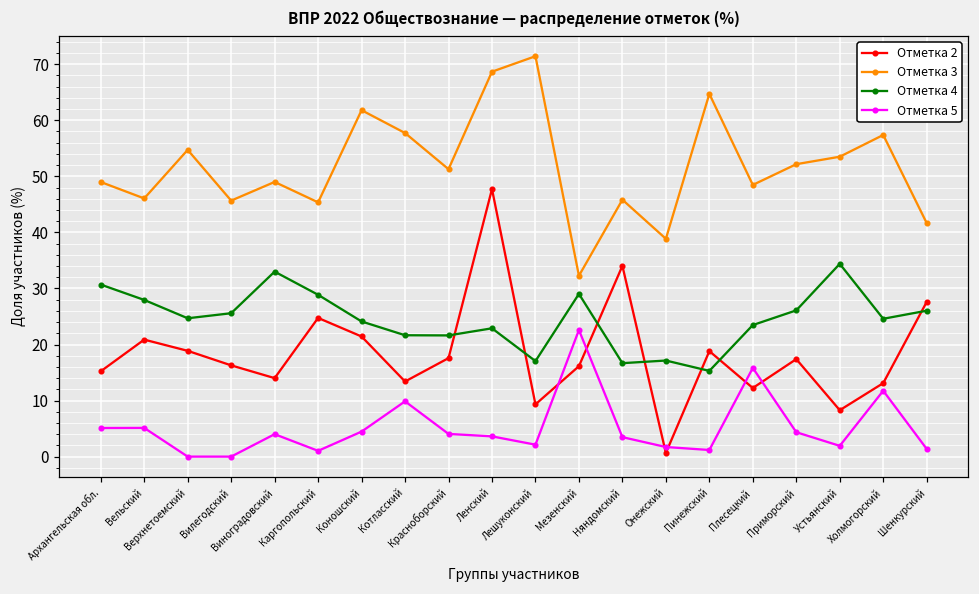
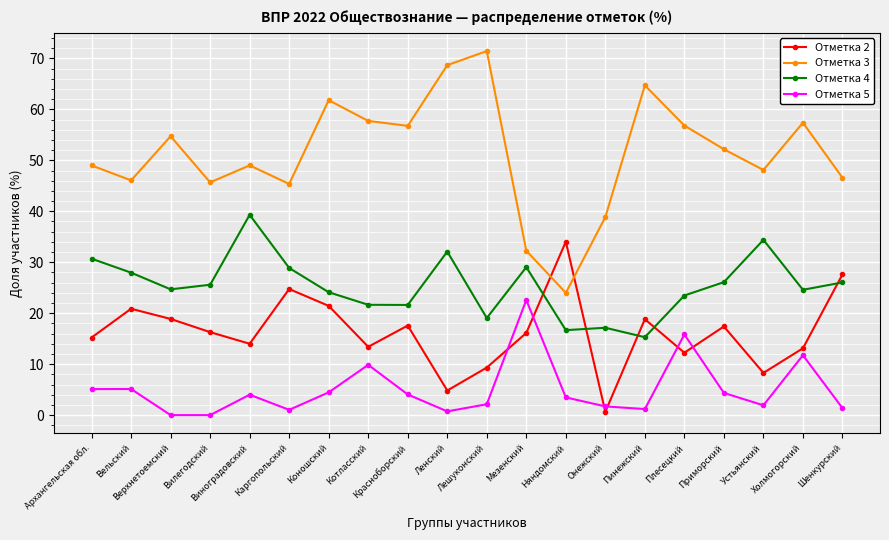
  {
    "Отметка 2": {
      "Архангельская обл.": 15,
      "Вельский": 21,
      "Верхнетоемский": 19,
      "Вилегодский": 16,
      "Виноградовский": 14,
      "Каргопольский": 25,
      "Коношский": 21,
      "Котласский": 13,
      "Красноборский": 18,
-     "Ленский": 48,
+     "Ленский": 5,
      "Лешуконский": 9,
      "Мезенский": 16,
      "Няндомский": 34,
      "Онежский": 1,
      "Пинежский": 19,
      "Плесецкий": 12,
      "Приморский": 17,
      "Устьянский": 8,
      "Холмогорский": 13,
      "Шенкурский": 28
    },
    "Отметка 3": {
      "Архангельская обл.": 49,
      "Вельский": 46,
      "Верхнетоемский": 55,
      "Вилегодский": 46,
      "Виноградовский": 49,
      "Каргопольский": 45,
      "Коношский": 62,
      "Котласский": 58,
-     "Красноборский": 51,
+     "Красноборский": 57,
      "Ленский": 69,
      "Лешуконский": 71,
      "Мезенский": 32,
-     "Няндомский": 46,
+     "Няндомский": 24,
      "Онежский": 39,
      "Пинежский": 65,
-     "Плесецкий": 48,
+     "Плесецкий": 57,
      "Приморский": 52,
-     "Устьянский": 54,
+     "Устьянский": 48,
      "Холмогорский": 57,
-     "Шенкурский": 42
+     "Шенкурский": 47
    },
    "Отметка 4": {
      "Архангельская обл.": 31,
      "Вельский": 28,
      "Верхнетоемский": 25,
      "Вилегодский": 26,
-     "Виноградовский": 33,
+     "Виноградовский": 39,
      "Каргопольский": 29,
      "Коношский": 24,
      "Котласский": 22,
      "Красноборский": 22,
-     "Ленский": 23,
-     "Лешуконский": 17,
+     "Ленский": 32,
+     "Лешуконский": 19,
      "Мезенский": 29,
      "Няндомский": 17,
      "Онежский": 17,
      "Пинежский": 15,
      "Плесецкий": 23,
      "Приморский": 26,
      "Устьянский": 34,
      "Холмогорский": 25,
      "Шенкурский": 26
    },
    "Отметка 5": {
      "Архангельская обл.": 5,
      "Вельский": 5,
      "Верхнетоемский": 0,
      "Вилегодский": 0,
      "Виноградовский": 4,
      "Каргопольский": 1,
      "Коношский": 4,
      "Котласский": 10,
      "Красноборский": 4,
-     "Ленский": 4,
+     "Ленский": 1,
      "Лешуконский": 2,
      "Мезенский": 23,
      "Няндомский": 3,
      "Онежский": 2,
      "Пинежский": 1,
      "Плесецкий": 16,
      "Приморский": 4,
      "Устьянский": 2,
      "Холмогорский": 12,
      "Шенкурский": 1
    }
  }
